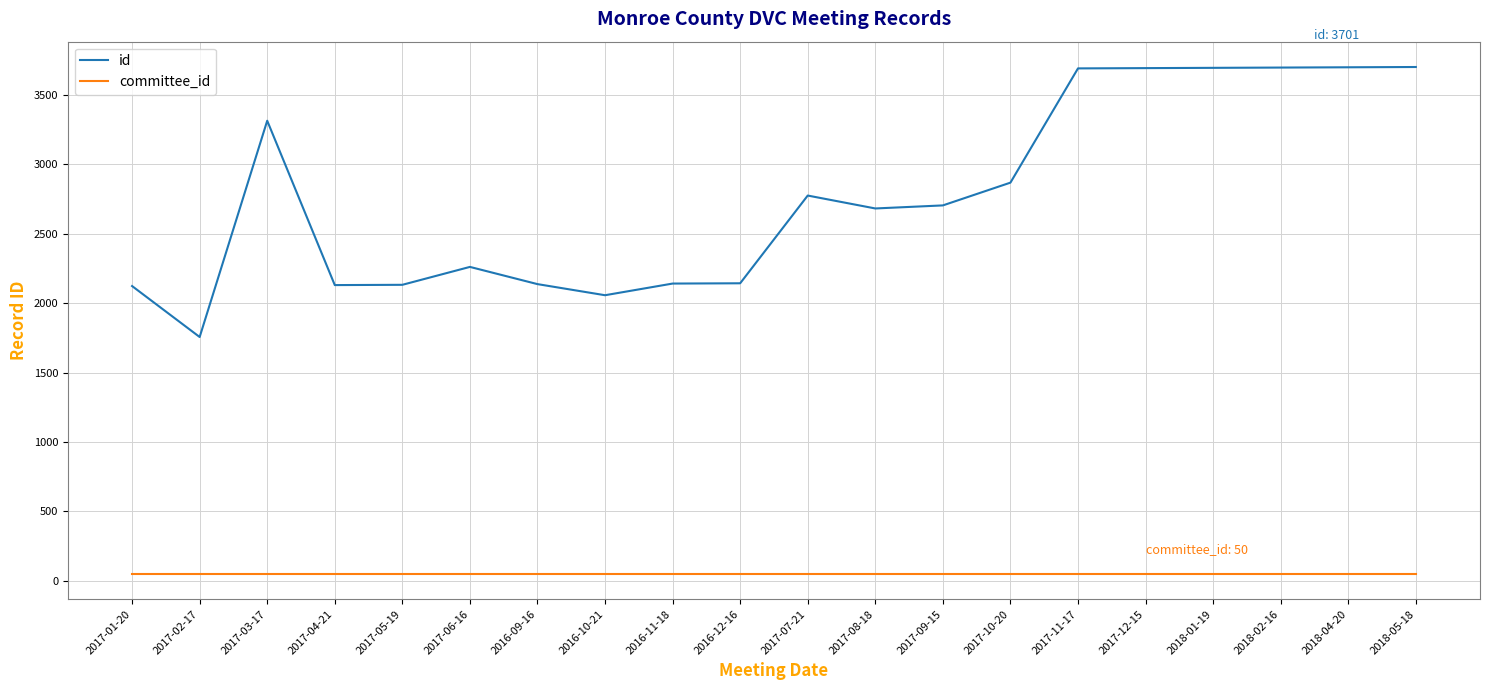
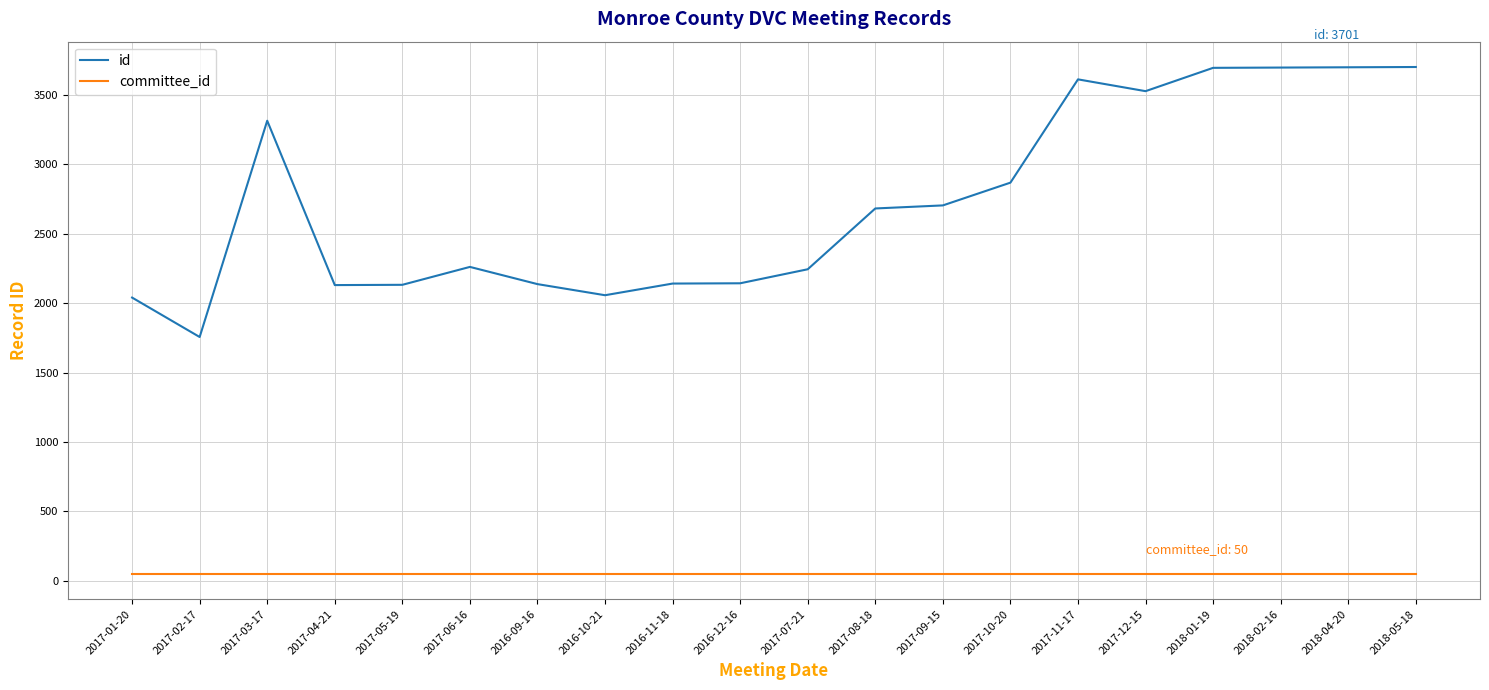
  {
    "id": {
-     "2017-01-20": 2120,
+     "2017-01-20": 2040,
      "2017-02-17": 1760,
      "2017-03-17": 3310,
      "2017-04-21": 2130,
      "2017-05-19": 2130,
      "2017-06-16": 2260,
      "2016-09-16": 2140,
      "2016-10-21": 2060,
      "2016-11-18": 2140,
      "2016-12-16": 2140,
-     "2017-07-21": 2780,
+     "2017-07-21": 2240,
      "2017-08-18": 2680,
      "2017-09-15": 2700,
      "2017-10-20": 2870,
-     "2017-11-17": 3690,
-     "2017-12-15": 3690,
+     "2017-11-17": 3610,
+     "2017-12-15": 3530,
      "2018-01-19": 3700,
      "2018-02-16": 3700,
      "2018-04-20": 3700,
      "2018-05-18": 3700
    },
    "committee_id": {
      "2017-12-15": 50,
      "2018-01-19": 50
    }
  }
